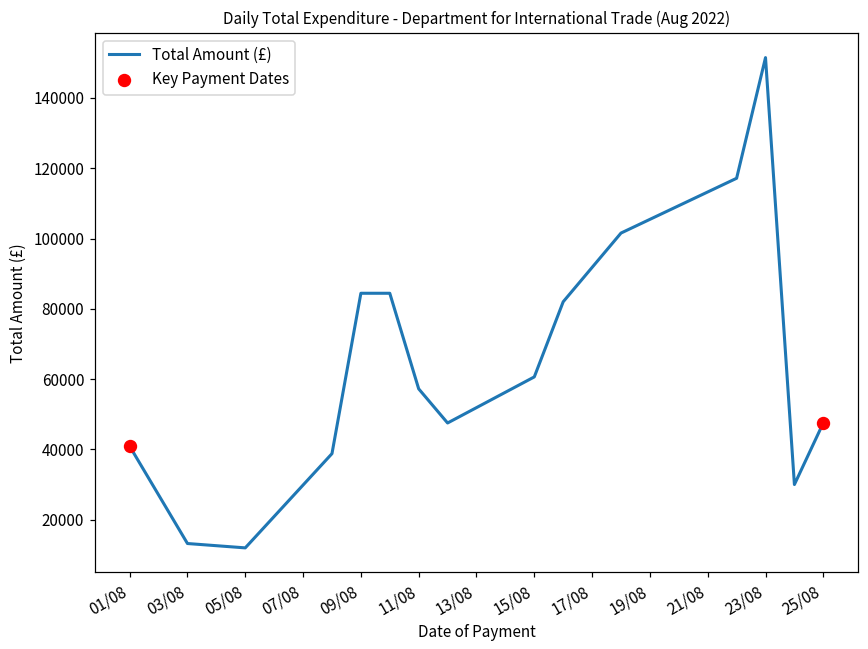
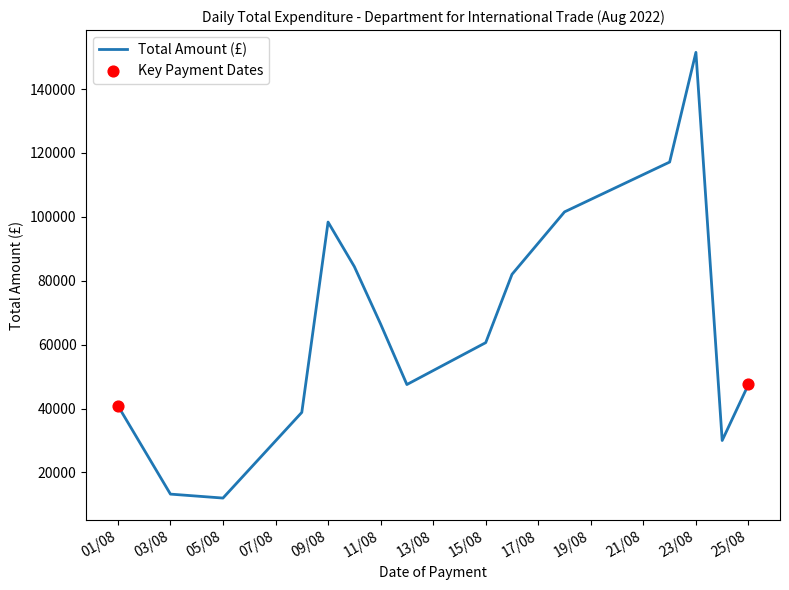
  {
    "Total Amount (£)": {
      "03/08": 13000,
      "05/08": 12000,
-     "09/08": 84000,
-     "11/08": 57000,
+     "09/08": 98000,
+     "11/08": 66000,
      "15/08": 61000,
      "23/08": 151000
    }
  }
